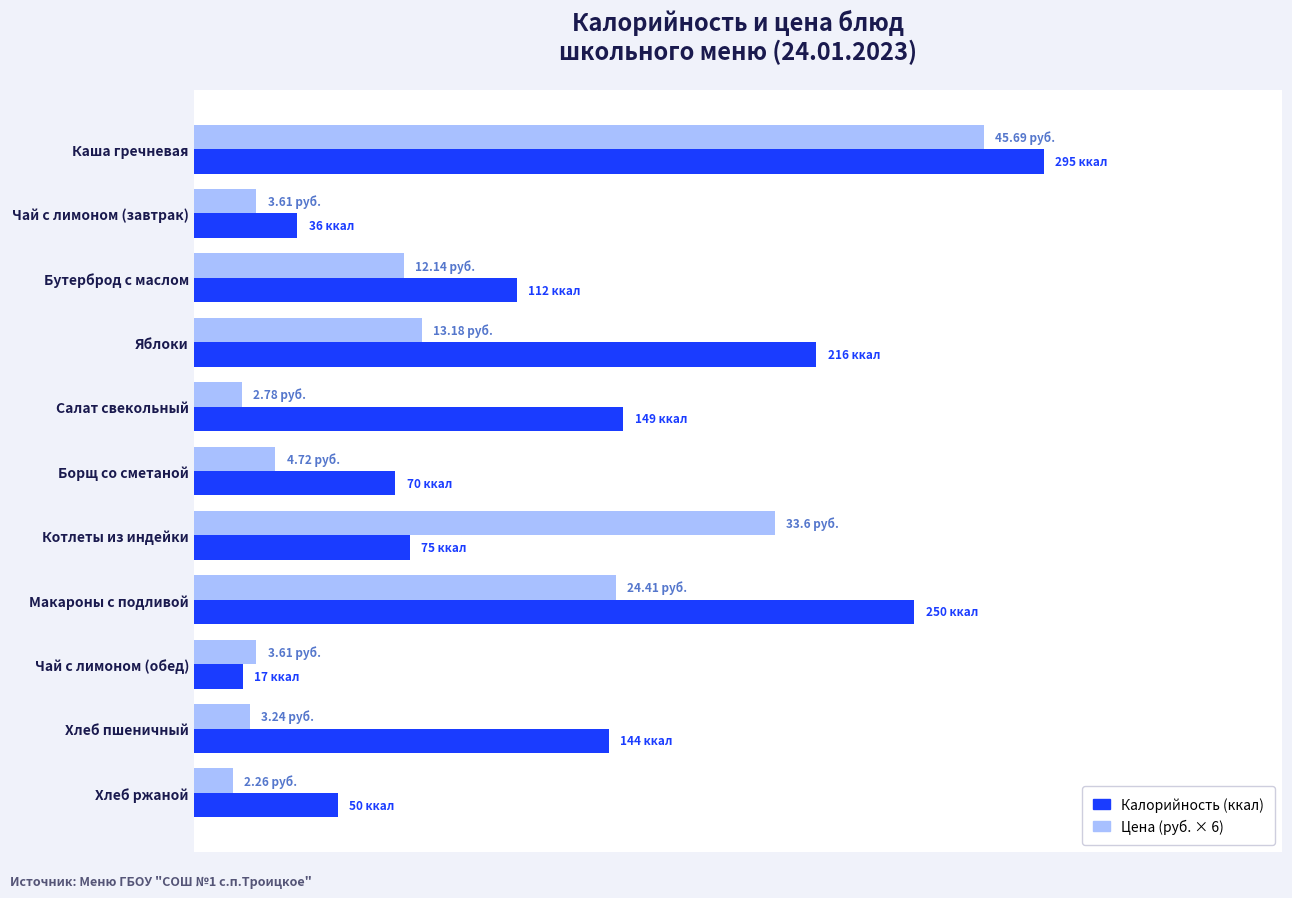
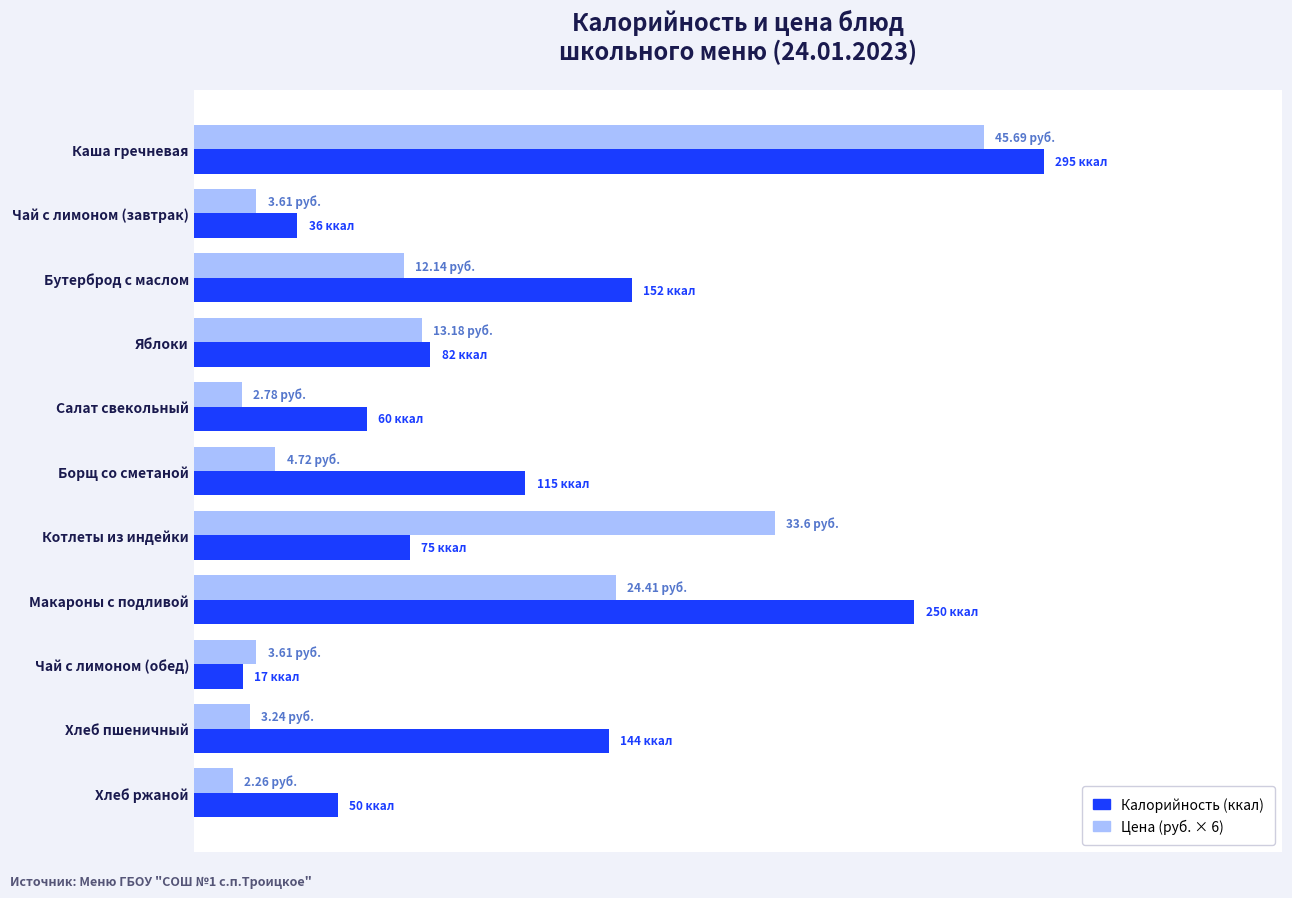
  {
    "Калорийность (ккал)": {
      "Каша гречневая": 295,
      "Чай с лимоном (завтрак)": 36,
-     "Бутерброд с маслом": 112,
-     "Яблоки": 216,
-     "Салат свекольный": 149,
-     "Борщ со сметаной": 70,
+     "Бутерброд с маслом": 152,
+     "Яблоки": 82,
+     "Салат свекольный": 60,
+     "Борщ со сметаной": 115,
      "Котлеты из индейки": 75,
      "Макароны с подливой": 250,
      "Чай с лимоном (обед)": 17,
      "Хлеб пшеничный": 144,
      "Хлеб ржаной": 50
    }
  }
